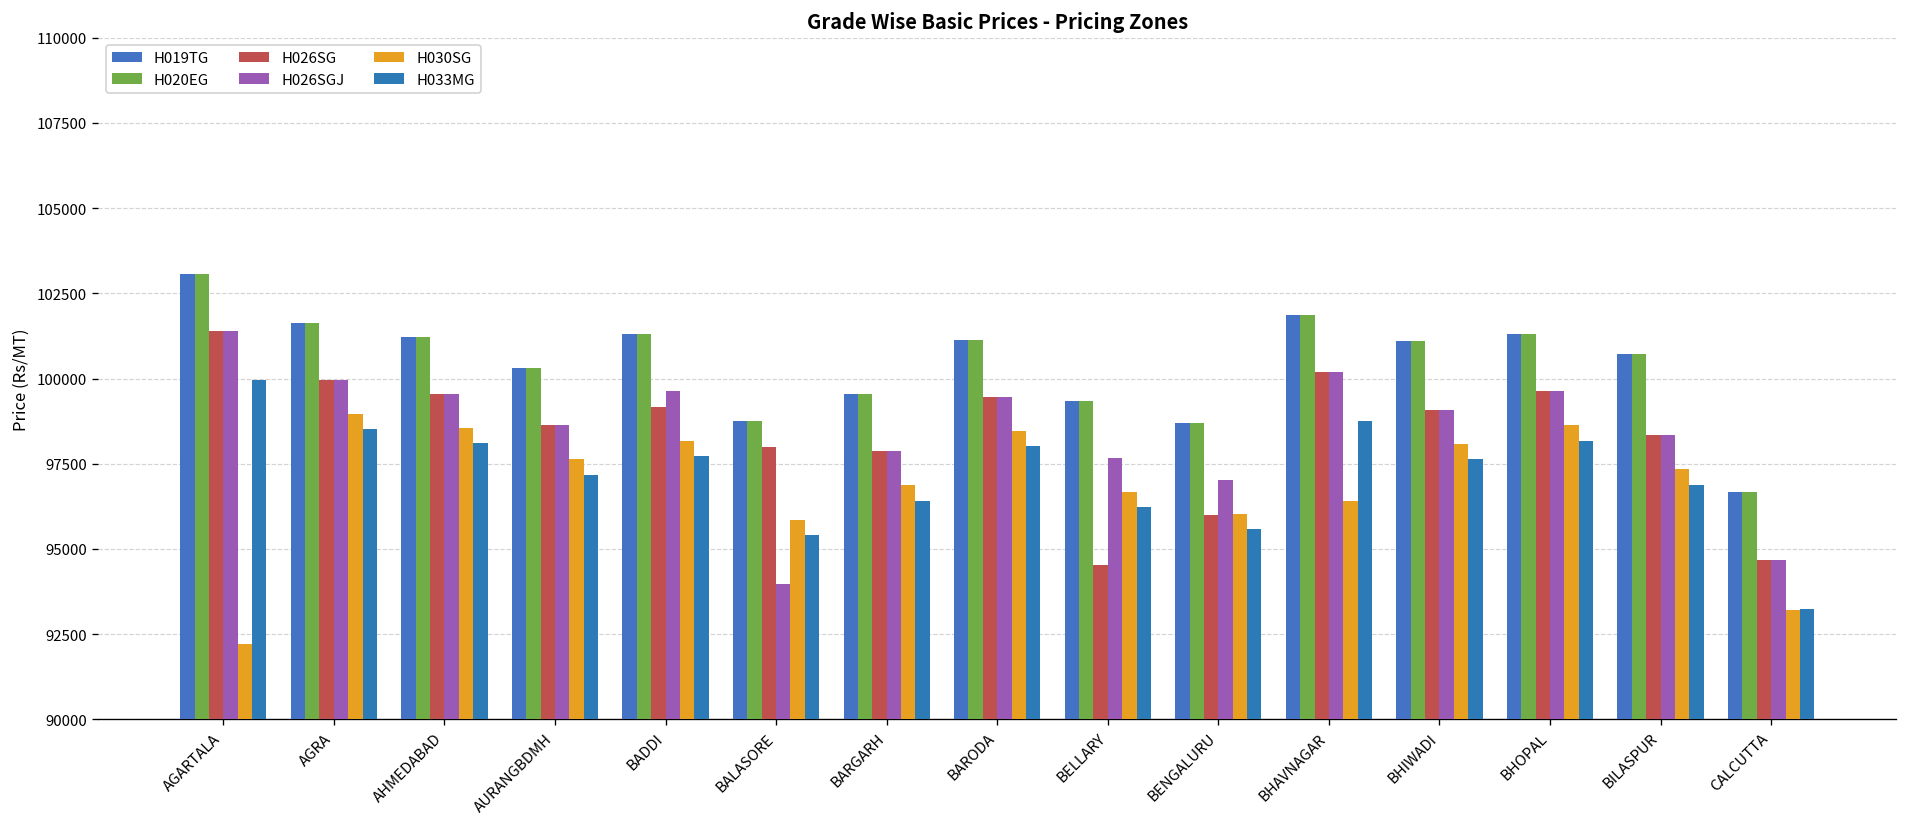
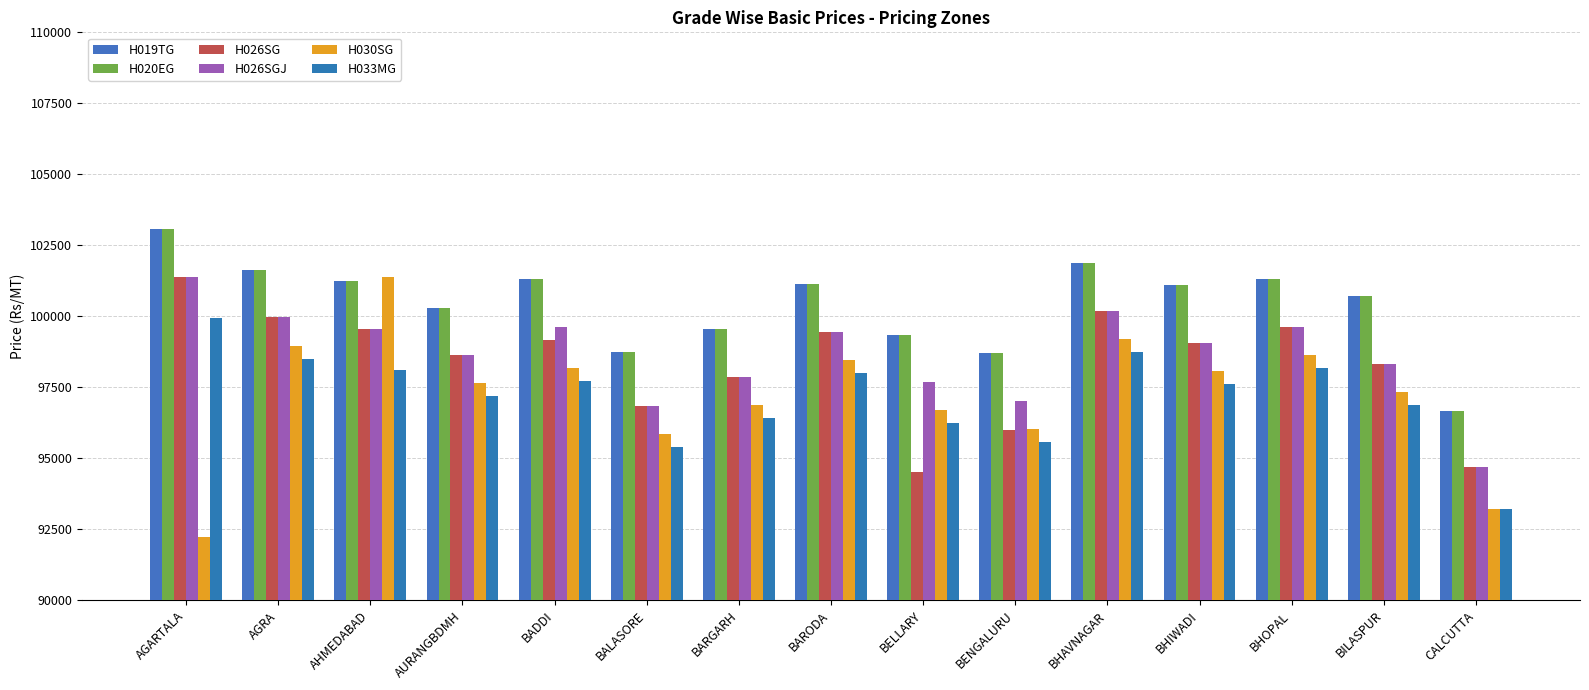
  {
    "H020EG": {
      "AGARTALA": 103100,
      "AGRA": 101600,
      "AHMEDABAD": 101200,
      "AURANGBDMH": 100300,
      "BADDI": 101300,
      "BALASORE": 98800,
      "BARGARH": 99500,
      "BARODA": 101100,
      "BELLARY": 99400,
      "BENGALURU": 98700,
      "BHAVNAGAR": 101900,
      "BHIWADI": 101100,
      "BHOPAL": 101300,
      "BILASPUR": 100700,
      "CALCUTTA": 96700
    },
    "H026SG": {
      "AGARTALA": 101400,
      "AGRA": 100000,
      "AHMEDABAD": 99600,
      "AURANGBDMH": 98600,
      "BADDI": 99200,
-     "BALASORE": 98000,
+     "BALASORE": 96900,
      "BARGARH": 97900,
      "BARODA": 99500,
      "BELLARY": 94500,
      "BENGALURU": 96000,
      "BHAVNAGAR": 100200,
      "BHIWADI": 99100,
      "BHOPAL": 99600,
      "BILASPUR": 98300,
      "CALCUTTA": 94700
    },
    "H026SGJ": {
      "AGARTALA": 101400,
      "AGRA": 100000,
      "AHMEDABAD": 99600,
      "AURANGBDMH": 98600,
      "BADDI": 99600,
-     "BALASORE": 94000,
+     "BALASORE": 96900,
      "BARGARH": 97900,
      "BARODA": 99500,
      "BELLARY": 97700,
      "BENGALURU": 97000,
      "BHAVNAGAR": 100200,
      "BHIWADI": 99100,
      "BHOPAL": 99600,
      "BILASPUR": 98300,
      "CALCUTTA": 94700
    },
    "H030SG": {
      "AGARTALA": 92200,
      "AGRA": 99000,
-     "AHMEDABAD": 98600,
+     "AHMEDABAD": 101400,
      "AURANGBDMH": 97600,
      "BADDI": 98200,
      "BALASORE": 95900,
      "BARGARH": 96900,
      "BARODA": 98500,
      "BELLARY": 96700,
      "BENGALURU": 96000,
-     "BHAVNAGAR": 96400,
+     "BHAVNAGAR": 99200,
      "BHIWADI": 98100,
      "BHOPAL": 98600,
      "BILASPUR": 97300,
      "CALCUTTA": 93200
    }
  }
